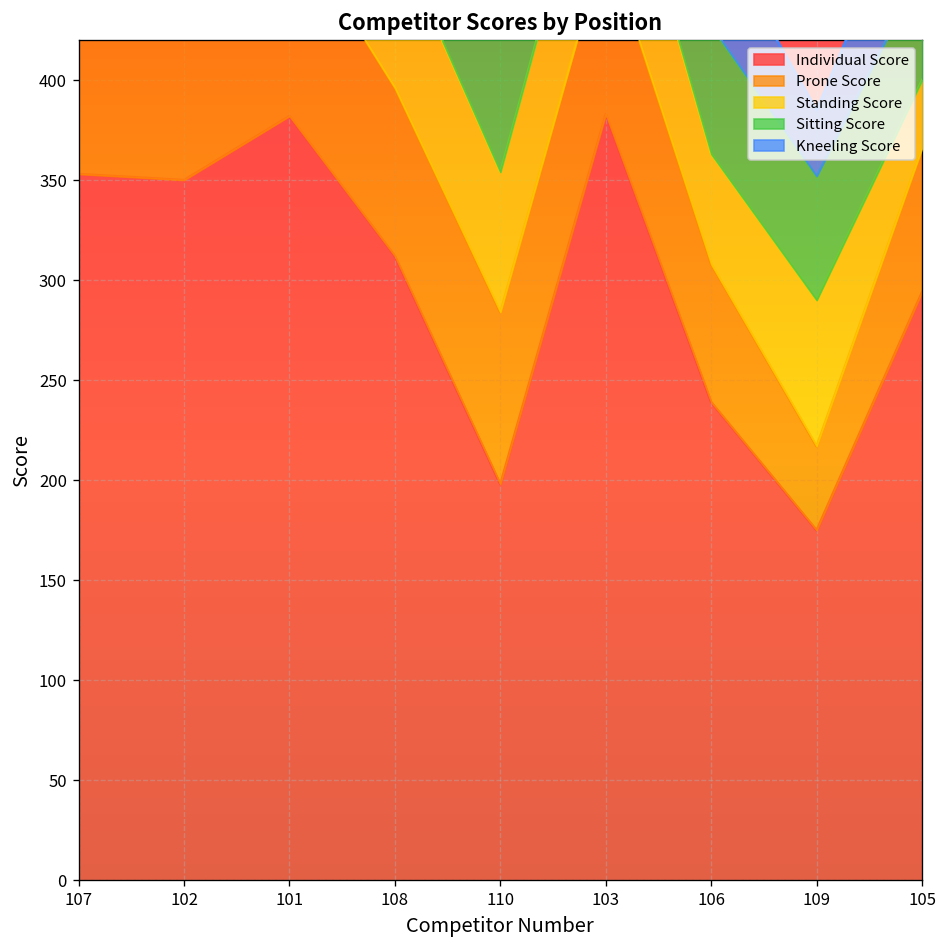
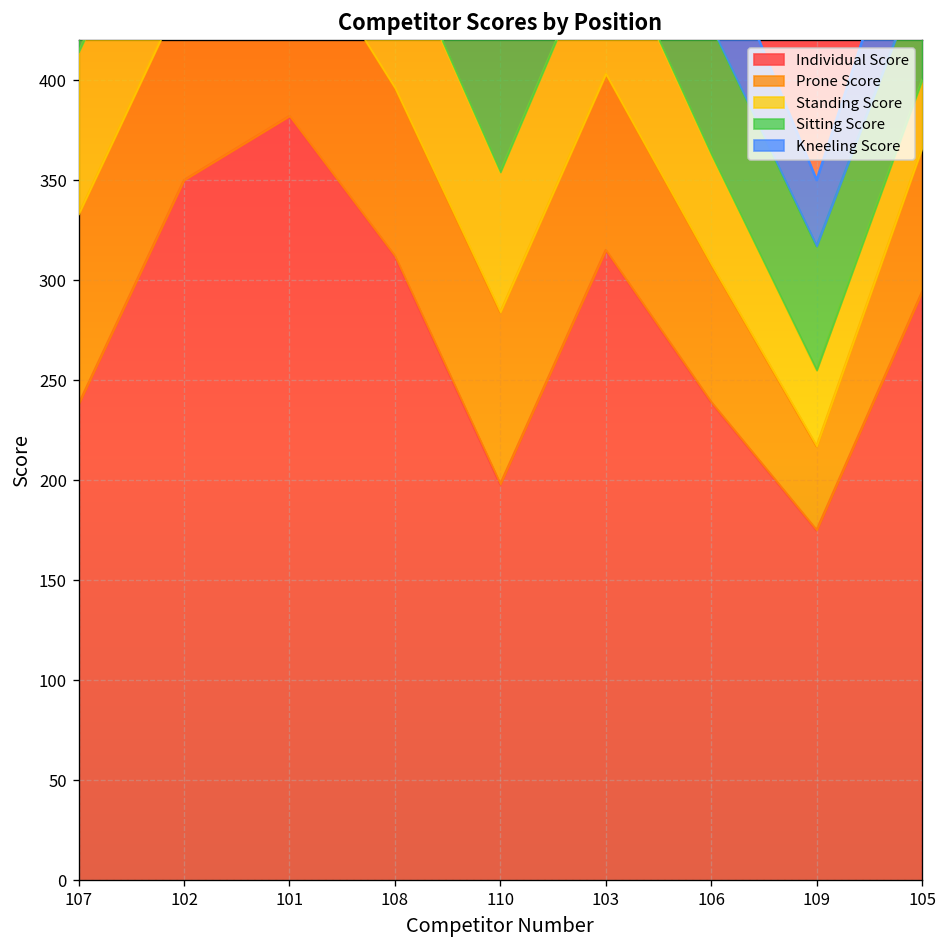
  {
    "Individual Score": {
-     "107": 353,
+     "107": 238,
      "102": 350,
      "101": 382,
      "108": 312,
      "110": 198,
-     "103": 383,
+     "103": 315,
      "106": 239,
      "109": 175,
      "105": 294
    },
    "Prone Score": {
      "108": 84,
      "110": 86,
      "106": 69,
      "109": 42,
      "105": 72
    },
    "Standing Score": {
      "110": 70,
      "106": 55,
-     "109": 73,
+     "109": 38,
      "105": 34
    },
    "Sitting Score": {
      "109": 62
    }
  }
